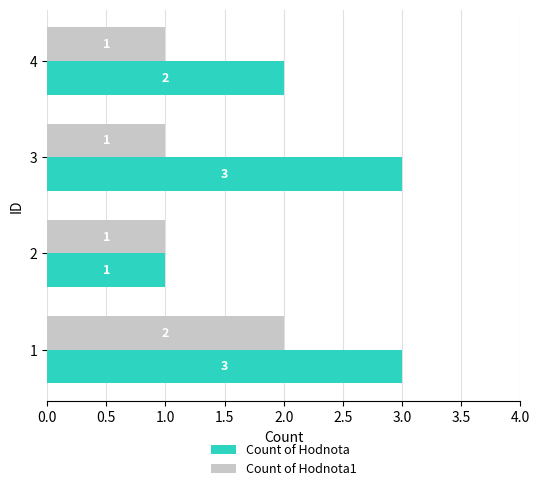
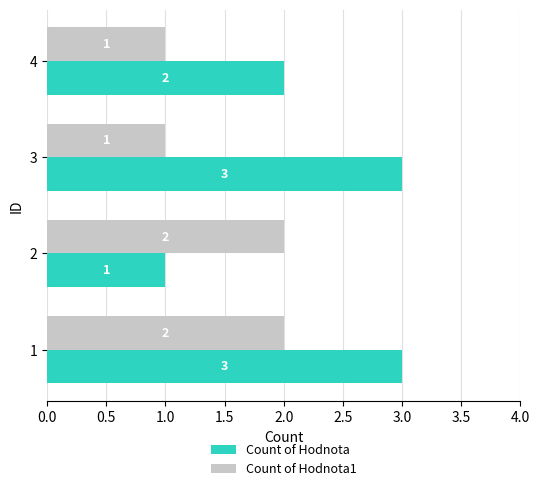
  {
    "Count of Hodnota": {
      "4": 2,
      "3": 3,
      "2": 1,
      "1": 3
    },
    "Count of Hodnota1": {
      "4": 1,
      "3": 1,
-     "2": 1,
+     "2": 2,
      "1": 2
    }
  }
